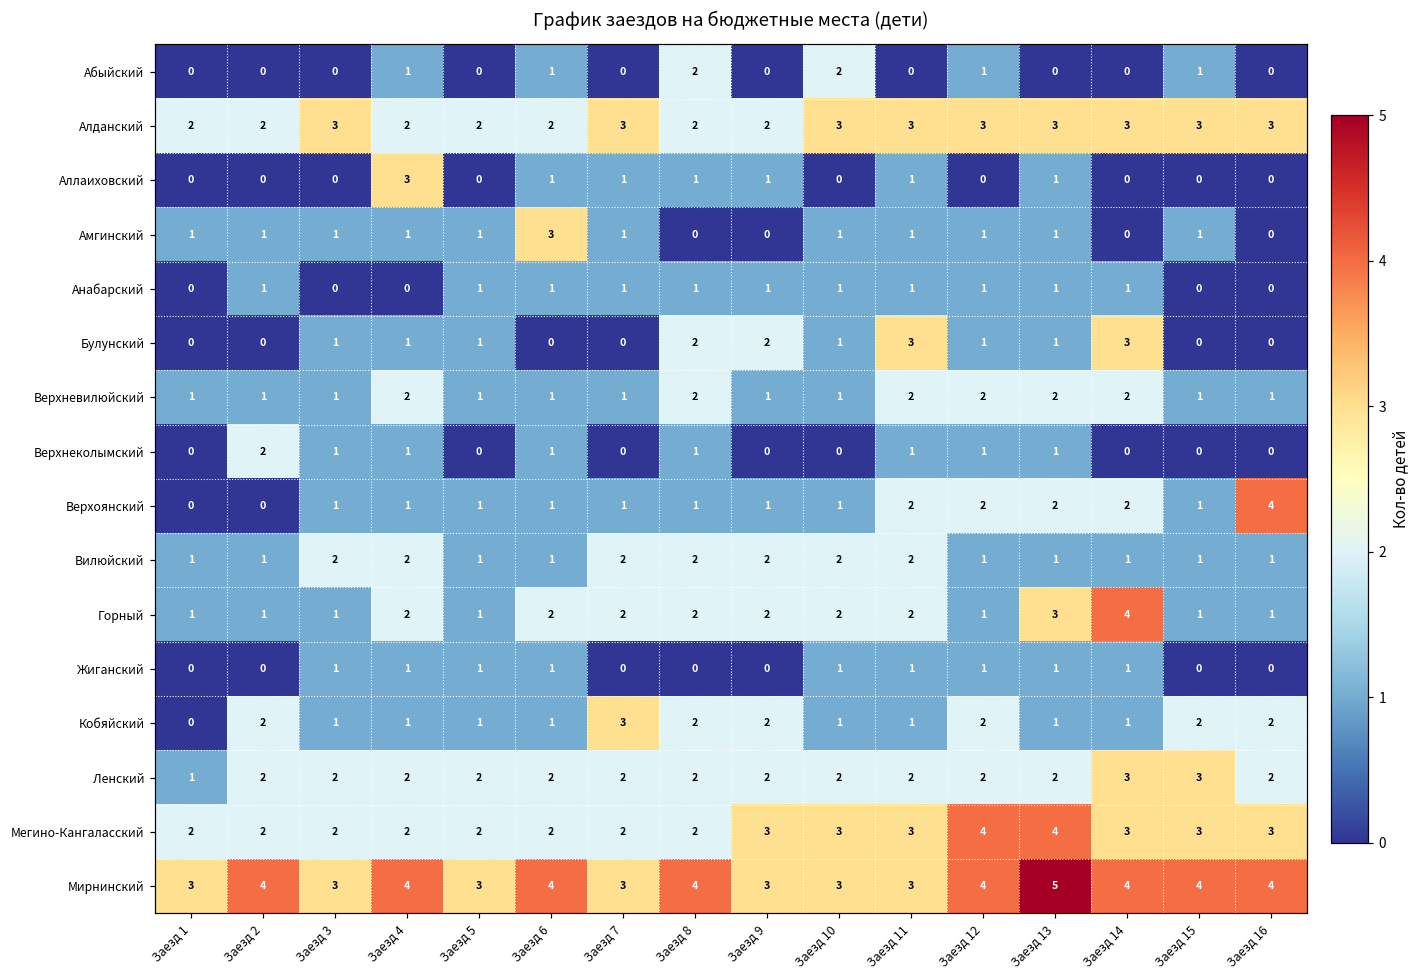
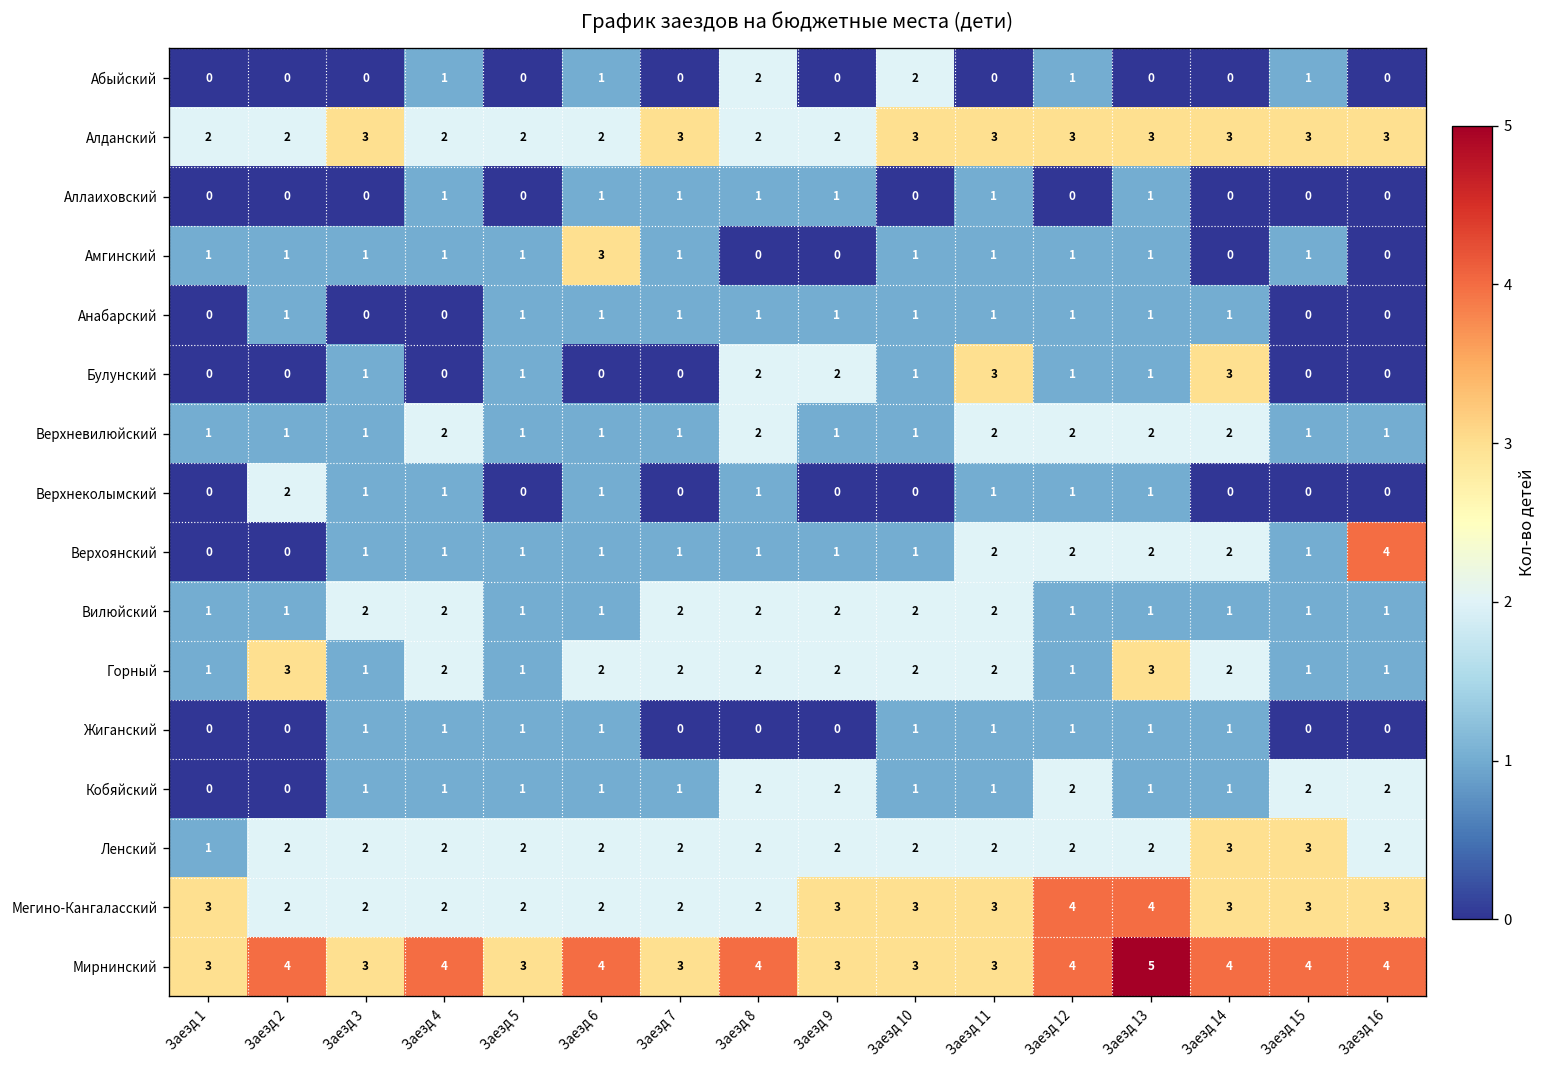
  {
    "Аллаиховский": {
      "Заезд 1": 0,
      "Заезд 2": 0,
      "Заезд 3": 0,
-     "Заезд 4": 3,
+     "Заезд 4": 1,
      "Заезд 5": 0,
      "Заезд 6": 1,
      "Заезд 7": 1,
      "Заезд 8": 1,
      "Заезд 9": 1,
      "Заезд 10": 0,
      "Заезд 11": 1,
      "Заезд 12": 0,
      "Заезд 13": 1,
      "Заезд 14": 0,
      "Заезд 15": 0,
      "Заезд 16": 0
    },
    "Булунский": {
      "Заезд 1": 0,
      "Заезд 2": 0,
      "Заезд 3": 1,
-     "Заезд 4": 1,
+     "Заезд 4": 0,
      "Заезд 5": 1,
      "Заезд 6": 0,
      "Заезд 7": 0,
      "Заезд 8": 2,
      "Заезд 9": 2,
      "Заезд 10": 1,
      "Заезд 11": 3,
      "Заезд 12": 1,
      "Заезд 13": 1,
      "Заезд 14": 3,
      "Заезд 15": 0,
      "Заезд 16": 0
    },
    "Горный": {
      "Заезд 1": 1,
-     "Заезд 2": 1,
+     "Заезд 2": 3,
      "Заезд 3": 1,
      "Заезд 4": 2,
      "Заезд 5": 1,
      "Заезд 6": 2,
      "Заезд 7": 2,
      "Заезд 8": 2,
      "Заезд 9": 2,
      "Заезд 10": 2,
      "Заезд 11": 2,
      "Заезд 12": 1,
      "Заезд 13": 3,
-     "Заезд 14": 4,
+     "Заезд 14": 2,
      "Заезд 15": 1,
      "Заезд 16": 1
    },
    "Кобяйский": {
      "Заезд 1": 0,
-     "Заезд 2": 2,
+     "Заезд 2": 0,
      "Заезд 3": 1,
      "Заезд 4": 1,
      "Заезд 5": 1,
      "Заезд 6": 1,
-     "Заезд 7": 3,
+     "Заезд 7": 1,
      "Заезд 8": 2,
      "Заезд 9": 2,
      "Заезд 10": 1,
      "Заезд 11": 1,
      "Заезд 12": 2,
      "Заезд 13": 1,
      "Заезд 14": 1,
      "Заезд 15": 2,
      "Заезд 16": 2
    },
    "Мегино-Кангаласский": {
-     "Заезд 1": 2,
+     "Заезд 1": 3,
      "Заезд 2": 2,
      "Заезд 3": 2,
      "Заезд 4": 2,
      "Заезд 5": 2,
      "Заезд 6": 2,
      "Заезд 7": 2,
      "Заезд 8": 2,
      "Заезд 9": 3,
      "Заезд 10": 3,
      "Заезд 11": 3,
      "Заезд 12": 4,
      "Заезд 13": 4,
      "Заезд 14": 3,
      "Заезд 15": 3,
      "Заезд 16": 3
    }
  }
